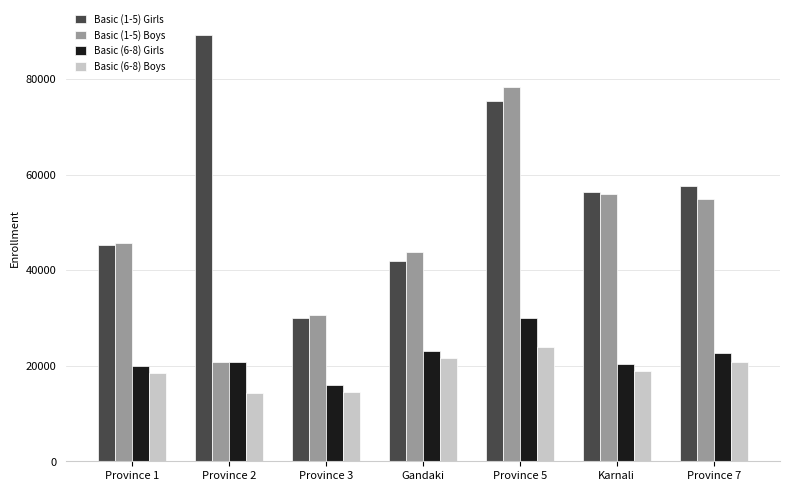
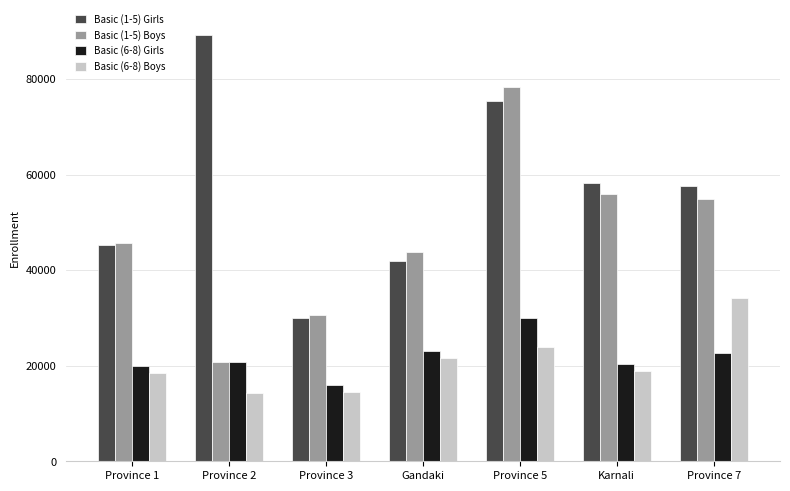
  {
    "Basic (1-5) Girls": {
      "Province 1": 45000,
      "Province 2": 89000,
      "Province 3": 30000,
      "Gandaki": 42000,
      "Province 5": 75000,
-     "Karnali": 56000,
+     "Karnali": 58000,
      "Province 7": 58000
    },
    "Basic (1-5) Boys": {
      "Province 1": 46000,
      "Province 2": 21000,
      "Province 3": 31000,
      "Gandaki": 44000,
      "Province 5": 78000,
      "Karnali": 56000,
      "Province 7": 55000
    },
    "Basic (6-8) Girls": {
      "Province 1": 20000,
      "Province 2": 21000,
      "Province 3": 16000,
      "Gandaki": 23000,
      "Province 5": 30000,
      "Karnali": 20000,
      "Province 7": 23000
    },
    "Basic (6-8) Boys": {
      "Province 1": 19000,
      "Province 2": 14000,
      "Province 3": 14000,
      "Gandaki": 22000,
      "Province 5": 24000,
      "Karnali": 19000,
-     "Province 7": 21000
+     "Province 7": 34000
    }
  }
